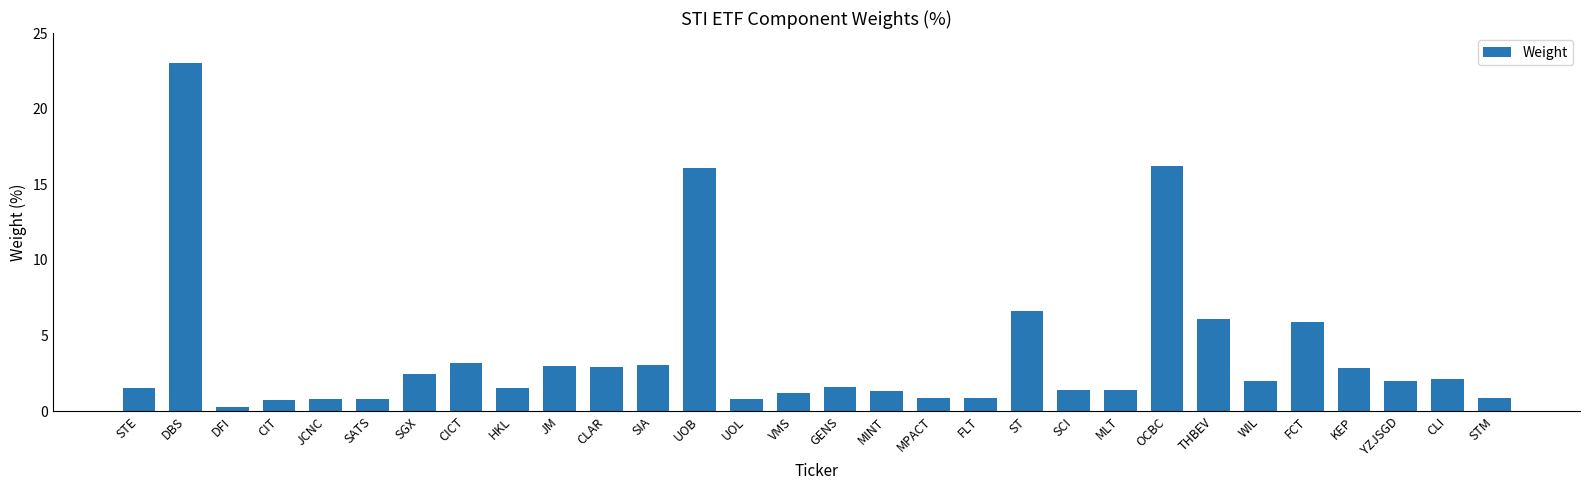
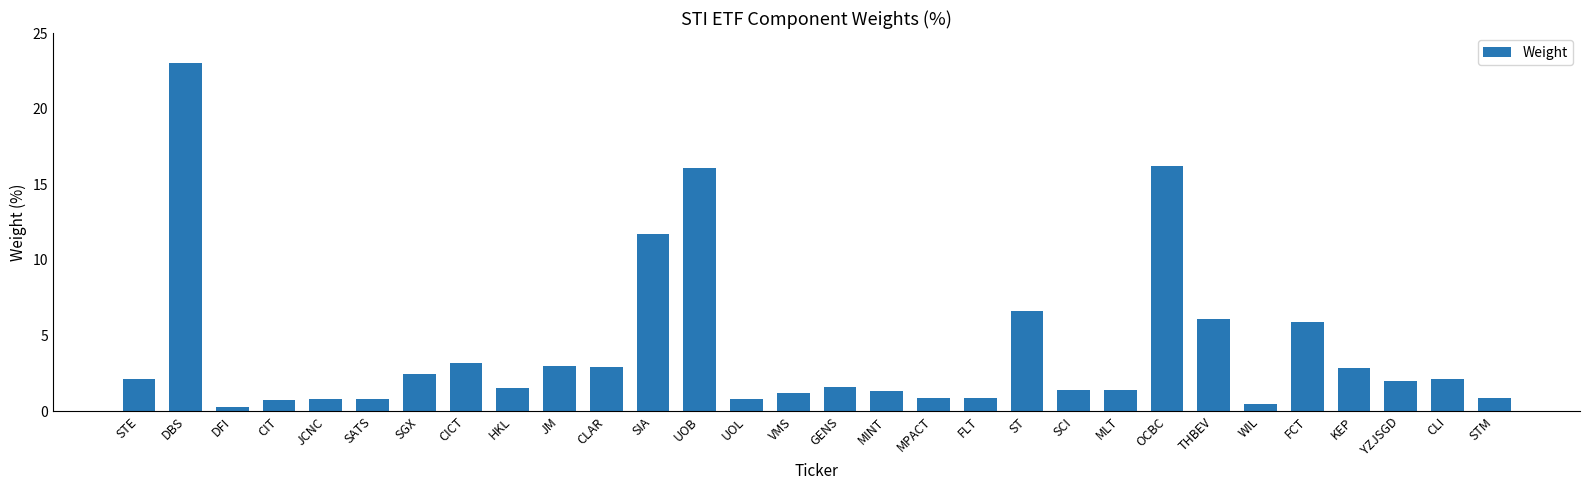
  {
-   "STE": 1.5,
+   "STE": 2.1,
    "DBS": 23.0,
    "DFI": 0.2,
    "CIT": 0.8,
    "JCNC": 0.8,
    "SATS": 0.8,
    "SGX": 2.5,
    "CICT": 3.2,
    "HKL": 1.5,
    "JM": 3.0,
    "CLAR": 2.9,
-   "SIA": 3.0,
+   "SIA": 11.7,
    "UOB": 16.1,
    "UOL": 0.8,
    "VMS": 1.2,
    "GENS": 1.6,
    "MINT": 1.3,
    "MPACT": 0.9,
    "FLT": 0.9,
    "ST": 6.6,
    "SCI": 1.4,
    "MLT": 1.4,
    "OCBC": 16.2,
    "THBEV": 6.1,
-   "WIL": 2.0,
+   "WIL": 0.5,
    "FCT": 5.9,
    "KEP": 2.9,
    "YZJSGD": 2.0,
    "CLI": 2.1,
    "STM": 0.9
  }
